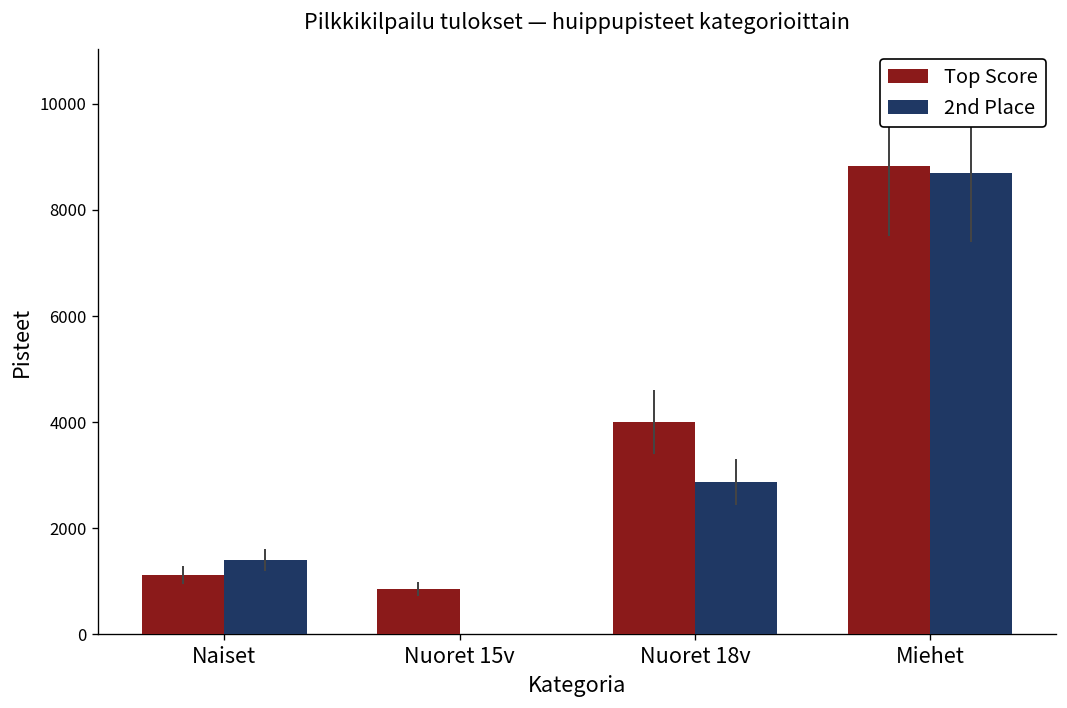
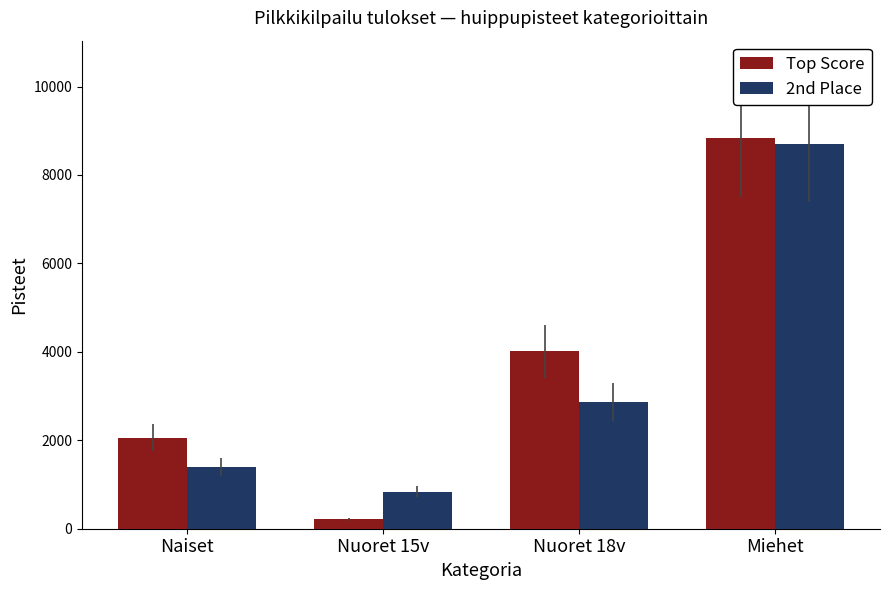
  {
    "Top Score": {
-     "Naiset": 1100,
-     "Nuoret 15v": 900,
+     "Naiset": 2100,
+     "Nuoret 15v": 200,
      "Nuoret 18v": 4000,
      "Miehet": 8800
    },
    "2nd Place": {
      "Naiset": 1400,
-     "Nuoret 15v": 0,
+     "Nuoret 15v": 800,
      "Nuoret 18v": 2900,
      "Miehet": 8700
    }
  }
